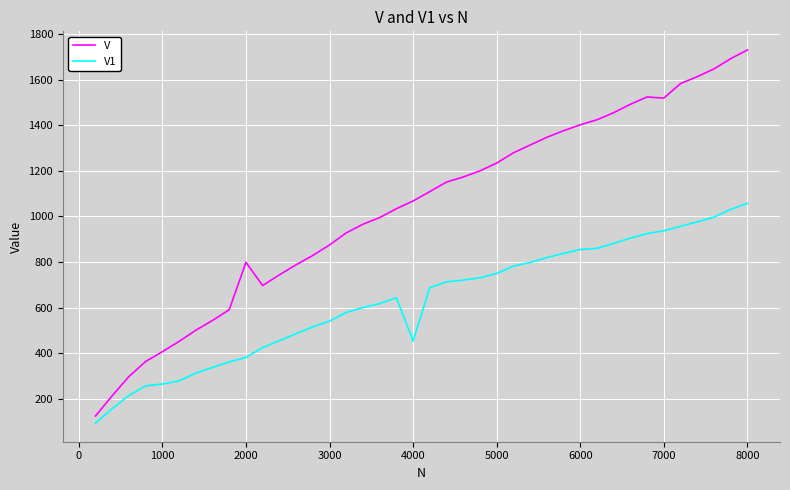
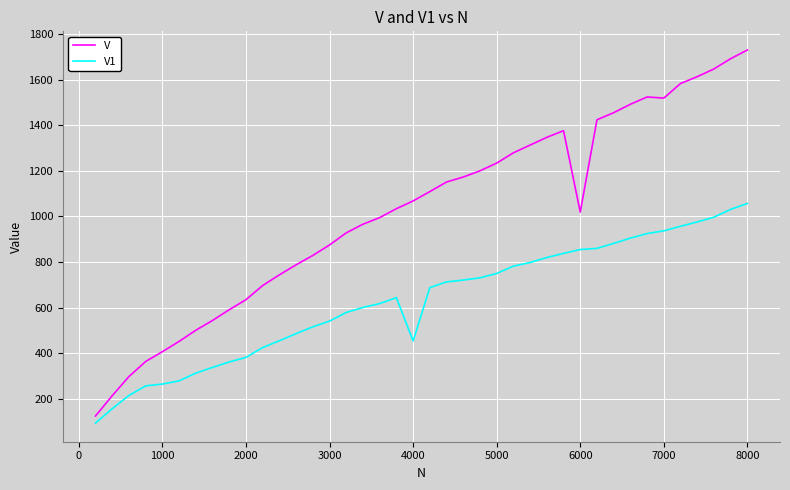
  {
    "V": {
      "1000": 410,
-     "2000": 800,
+     "2000": 640,
      "3000": 880,
      "4000": 1070,
      "5000": 1230,
-     "6000": 1400,
+     "6000": 1020,
      "7000": 1520,
      "8000": 1730
    },
    "V1": {
      "1000": 270,
      "2000": 380,
      "3000": 540,
      "4000": 450,
      "5000": 750,
      "6000": 860,
      "7000": 940,
      "8000": 1060
    }
  }
